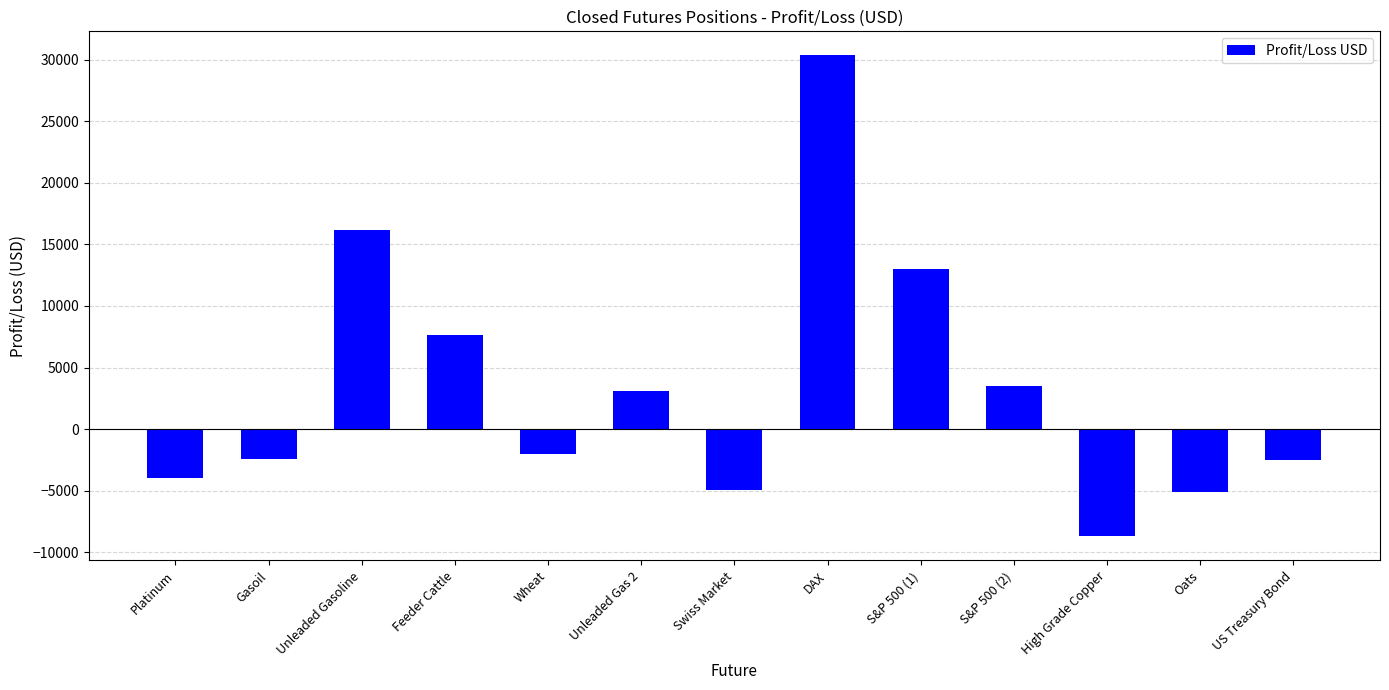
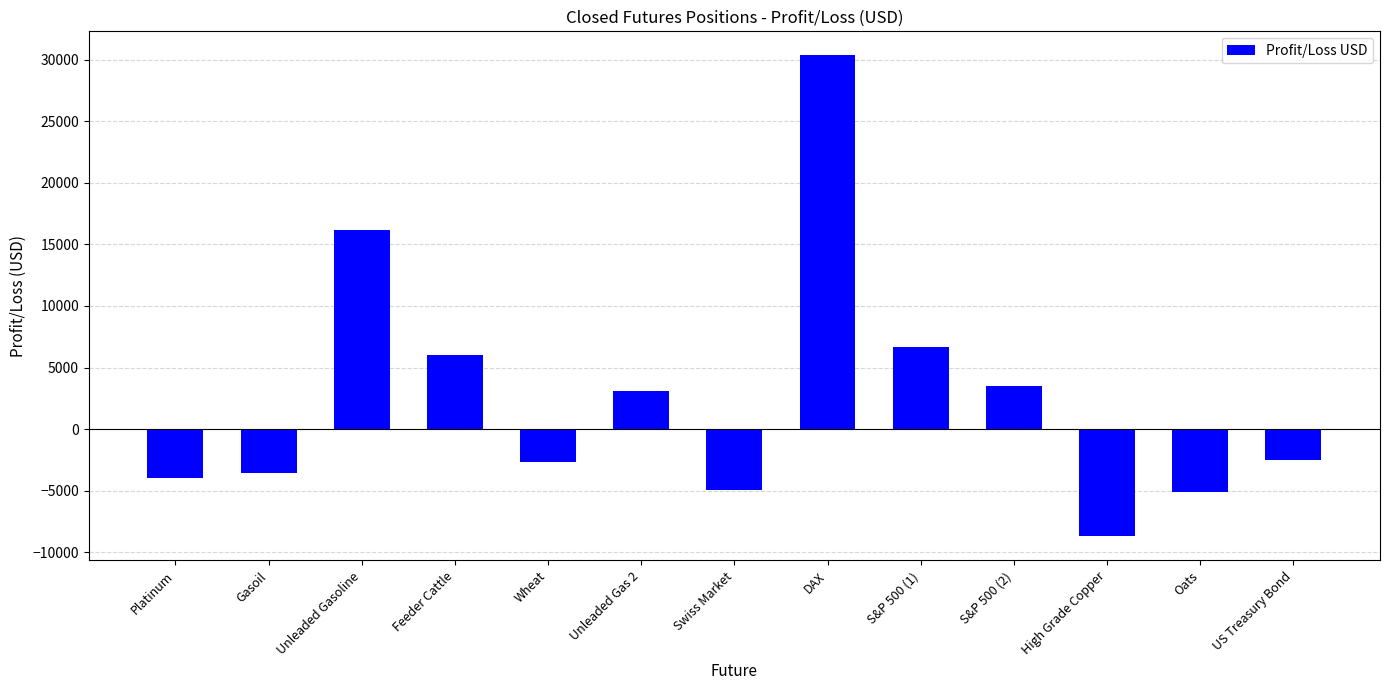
  {
    "Platinum": -4000,
-   "Gasoil": -2400,
+   "Gasoil": -3600,
    "Unleaded Gasoline": 16100,
-   "Feeder Cattle": 7600,
-   "Wheat": -2000,
+   "Feeder Cattle": 6100,
+   "Wheat": -2700,
    "Unleaded Gas 2": 3100,
    "Swiss Market": -4900,
    "DAX": 30300,
-   "S&P 500 (1)": 13000,
+   "S&P 500 (1)": 6700,
    "S&P 500 (2)": 3500,
    "High Grade Copper": -8700,
    "Oats": -5100,
    "US Treasury Bond": -2500
  }
